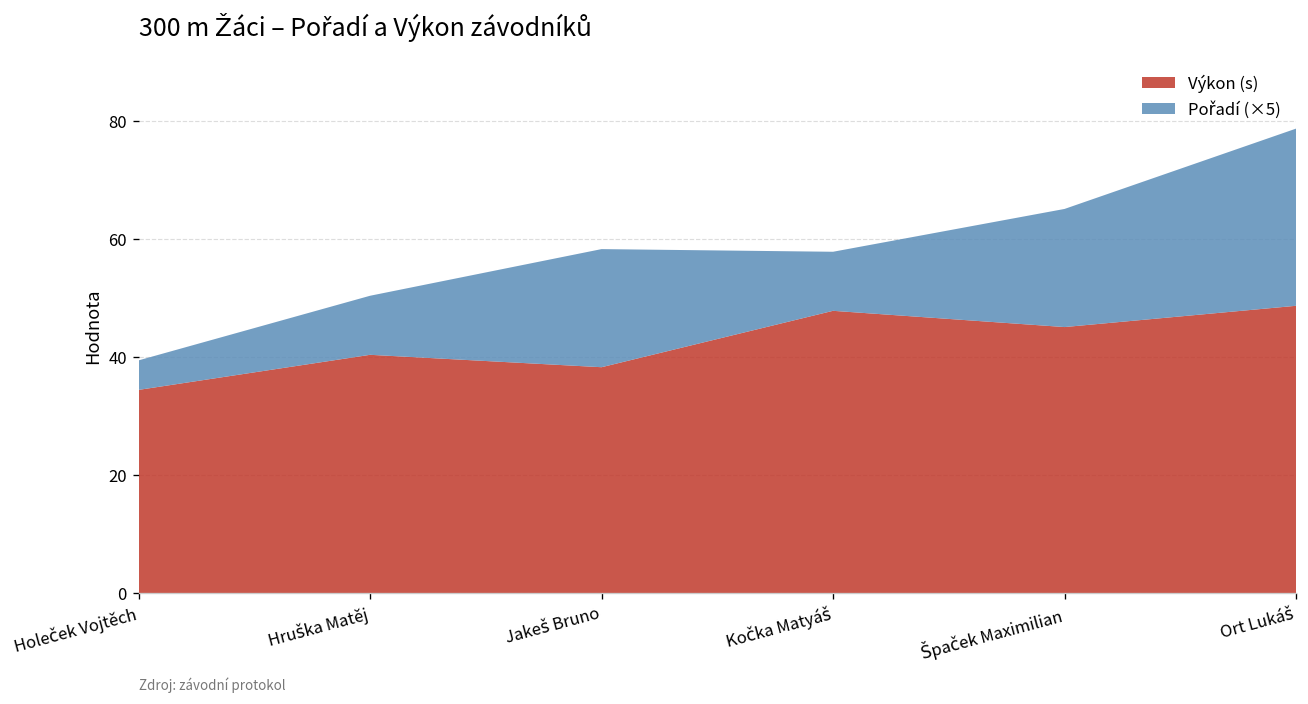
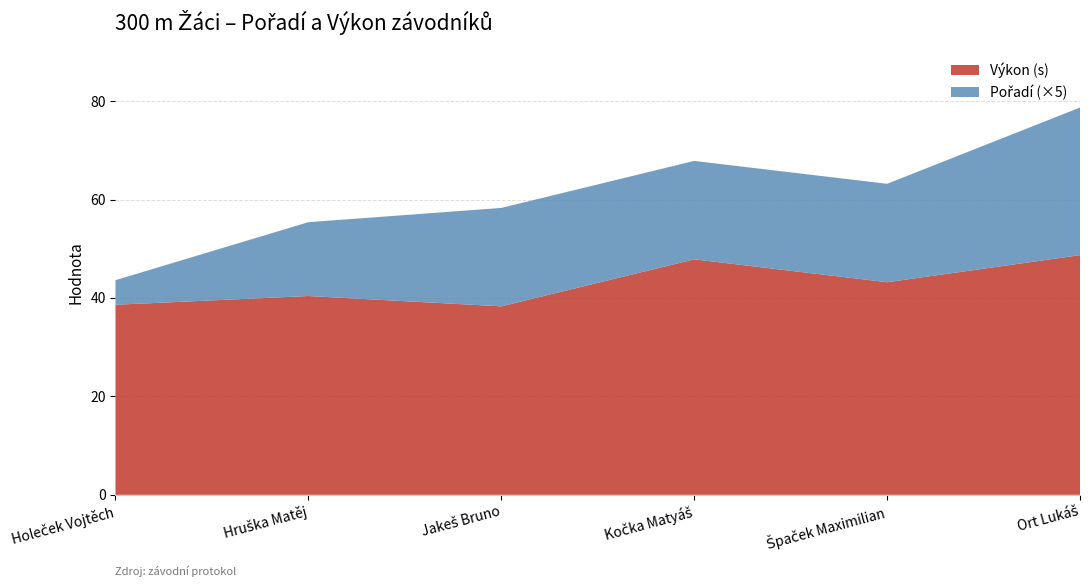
  {
    "Výkon (s)": {
-     "Holeček Vojtěch": 34,
+     "Holeček Vojtěch": 39,
      "Hruška Matěj": 40,
      "Jakeš Bruno": 38,
      "Kočka Matyáš": 48,
-     "Špaček Maximilian": 45,
+     "Špaček Maximilian": 43,
      "Ort Lukáš": 49
    },
    "Pořadí (×5)": {
      "Holeček Vojtěch": 5,
-     "Hruška Matěj": 10,
+     "Hruška Matěj": 15,
      "Jakeš Bruno": 20,
-     "Kočka Matyáš": 10,
+     "Kočka Matyáš": 20,
      "Špaček Maximilian": 20,
      "Ort Lukáš": 30
    }
  }
